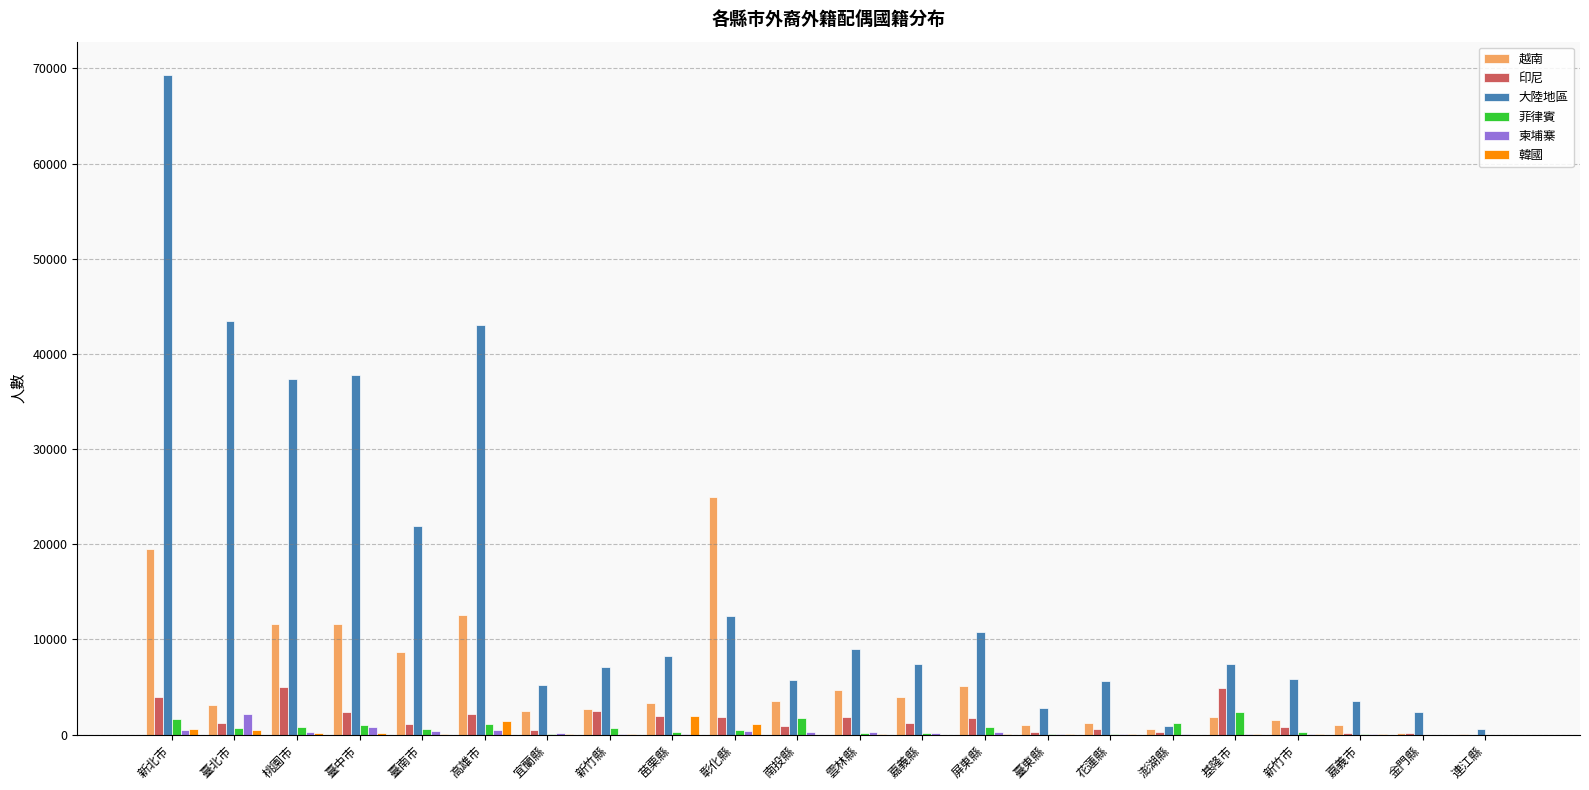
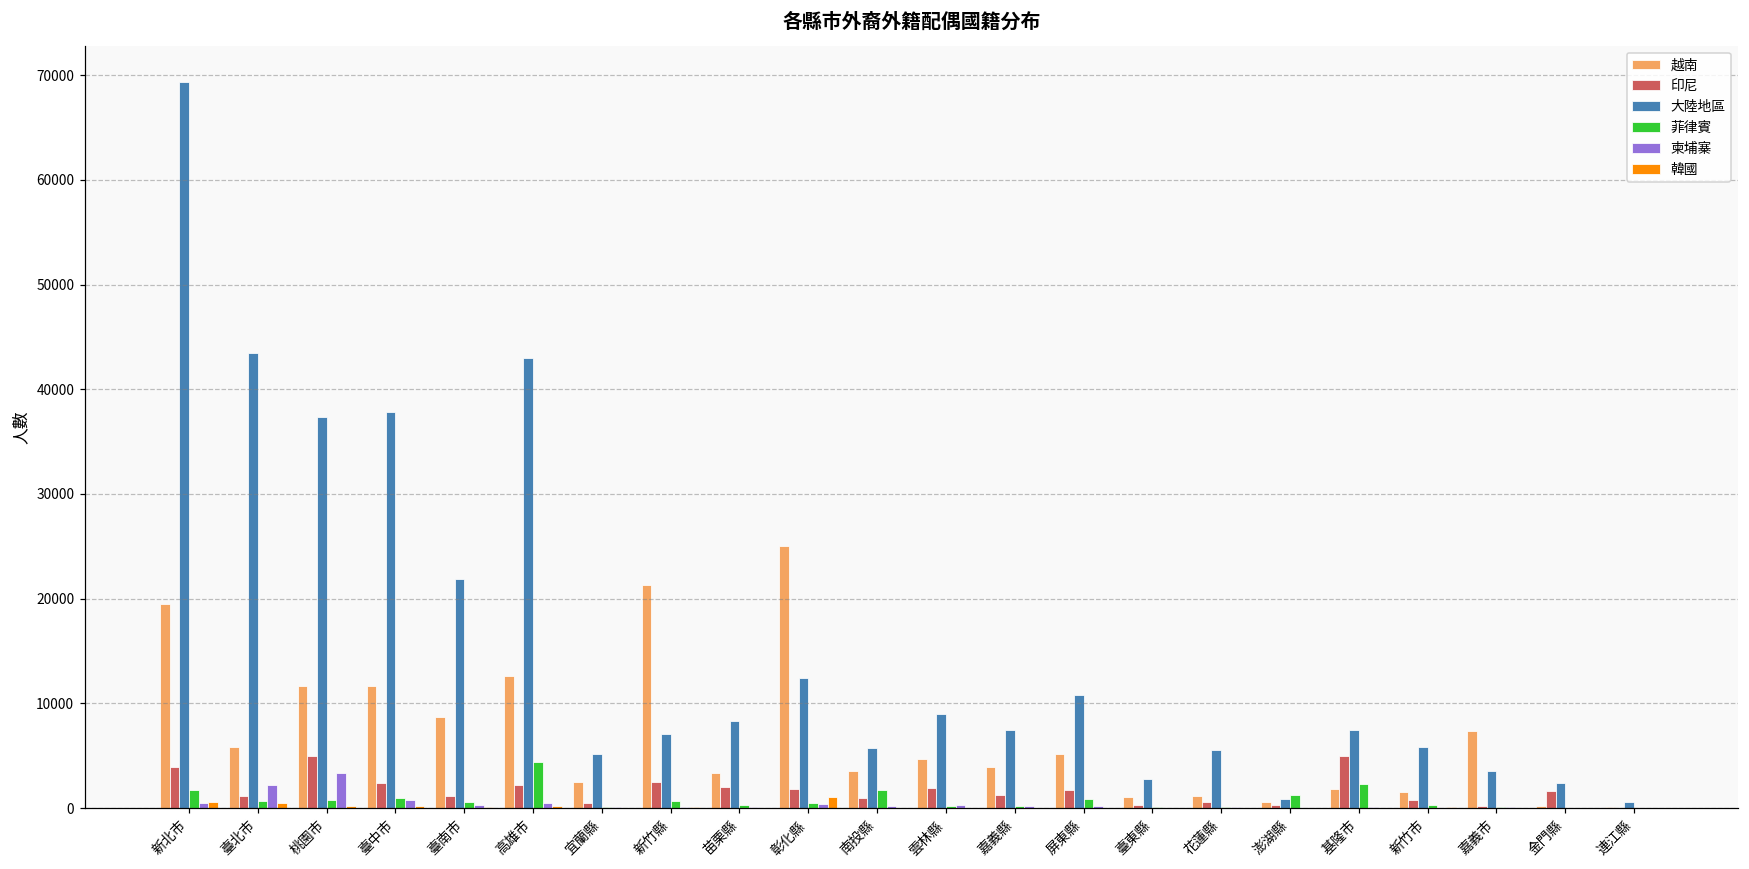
  {
    "越南": {
      "新北市": 19000,
-     "臺北市": 3000,
+     "臺北市": 6000,
      "桃園市": 12000,
      "臺中市": 12000,
      "臺南市": 9000,
      "高雄市": 13000,
      "宜蘭縣": 2000,
-     "新竹縣": 3000,
+     "新竹縣": 21000,
      "苗栗縣": 3000,
      "彰化縣": 25000,
      "南投縣": 4000,
      "雲林縣": 5000,
      "嘉義縣": 4000,
      "屏東縣": 5000,
      "臺東縣": 1000,
      "花蓮縣": 1000,
      "澎湖縣": 1000,
      "基隆市": 2000,
      "新竹市": 2000,
-     "嘉義市": 1000
+     "嘉義市": 7000
    },
    "印尼": {
      "新北市": 4000,
      "臺北市": 1000,
      "桃園市": 5000,
      "臺中市": 2000,
      "臺南市": 1000,
      "高雄市": 2000,
      "宜蘭縣": 0,
      "新竹縣": 2000,
      "苗栗縣": 2000,
      "彰化縣": 2000,
      "南投縣": 1000,
      "雲林縣": 2000,
      "嘉義縣": 1000,
      "屏東縣": 2000,
      "花蓮縣": 1000,
      "澎湖縣": 0,
      "基隆市": 5000,
      "新竹市": 1000,
-     "金門縣": 0
+     "金門縣": 2000
    },
    "大陸地區": {
      "新北市": 69000,
      "臺北市": 43000,
      "桃園市": 37000,
      "臺中市": 38000,
      "臺南市": 22000,
      "高雄市": 43000,
      "宜蘭縣": 5000,
      "新竹縣": 7000,
      "苗栗縣": 8000,
      "彰化縣": 12000,
      "南投縣": 6000,
      "雲林縣": 9000,
      "嘉義縣": 7000,
      "屏東縣": 11000,
      "臺東縣": 3000,
      "花蓮縣": 6000,
      "澎湖縣": 1000,
      "基隆市": 7000,
      "新竹市": 6000,
      "嘉義市": 4000,
      "金門縣": 2000,
      "連江縣": 1000
    },
    "菲律賓": {
      "新北市": 2000,
      "臺北市": 1000,
      "桃園市": 1000,
      "臺中市": 1000,
      "臺南市": 1000,
-     "高雄市": 1000,
+     "高雄市": 4000,
      "新竹縣": 1000,
      "苗栗縣": 0,
      "彰化縣": 0,
      "南投縣": 2000,
      "屏東縣": 1000,
      "澎湖縣": 1000,
      "基隆市": 2000,
      "新竹市": 0
    },
    "柬埔寨": {
      "新北市": 0,
      "臺北市": 2000,
-     "桃園市": 0,
+     "桃園市": 3000,
      "臺中市": 1000,
      "臺南市": 0,
      "高雄市": 0,
      "彰化縣": 0
    },
    "韓國": {
      "新北市": 1000,
      "臺北市": 1000,
-     "高雄市": 1000,
-     "苗栗縣": 2000,
+     "高雄市": 0,
+     "苗栗縣": 0,
      "彰化縣": 1000,
      "澎湖縣": 0
    }
  }
